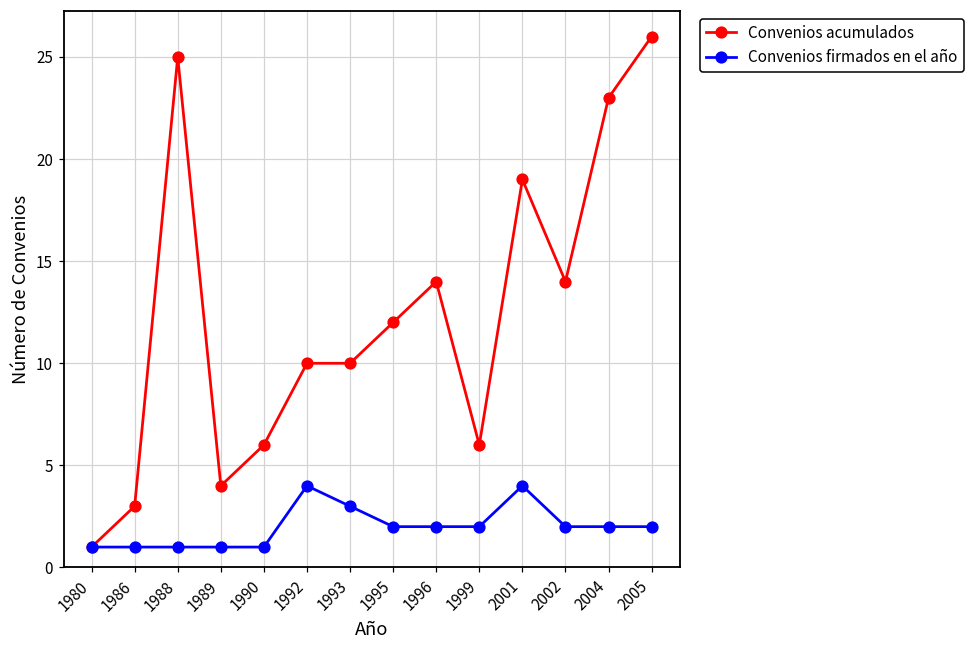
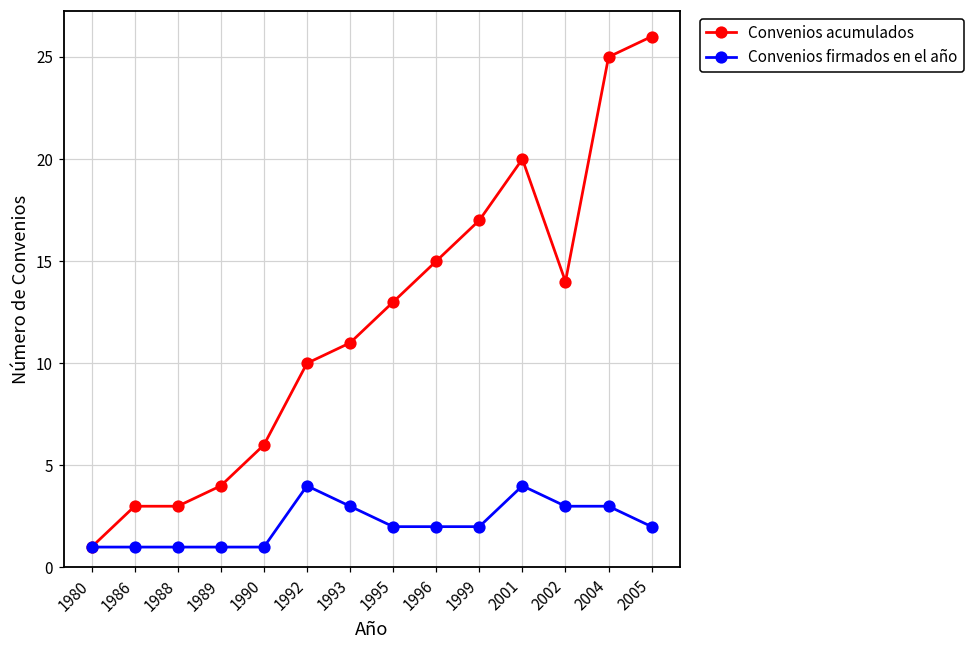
  {
    "Convenios acumulados": {
      "1986": 3,
-     "1988": 25,
+     "1988": 3,
      "1989": 4,
      "1990": 6,
      "1992": 10,
-     "1993": 10,
-     "1995": 12,
-     "1996": 14,
-     "1999": 6,
-     "2001": 19,
+     "1993": 11,
+     "1995": 13,
+     "1996": 15,
+     "1999": 17,
+     "2001": 20,
      "2002": 14,
-     "2004": 23,
+     "2004": 25,
      "2005": 26
    },
    "Convenios firmados en el año": {
      "1986": 1,
      "1988": 1,
      "1989": 1,
      "1990": 1,
      "1992": 4,
      "1993": 3,
      "1995": 2,
      "1996": 2,
      "1999": 2,
      "2001": 4,
-     "2002": 2,
-     "2004": 2,
+     "2002": 3,
+     "2004": 3,
      "2005": 2
    }
  }
